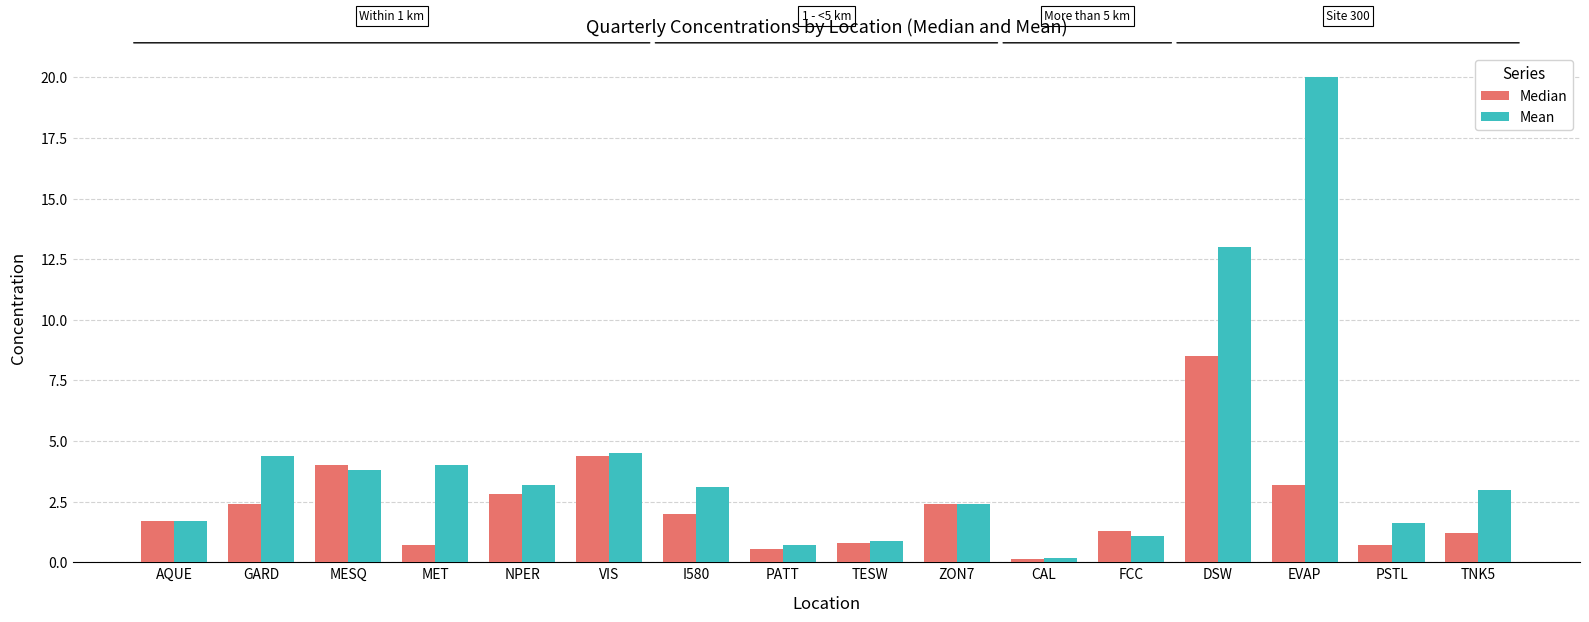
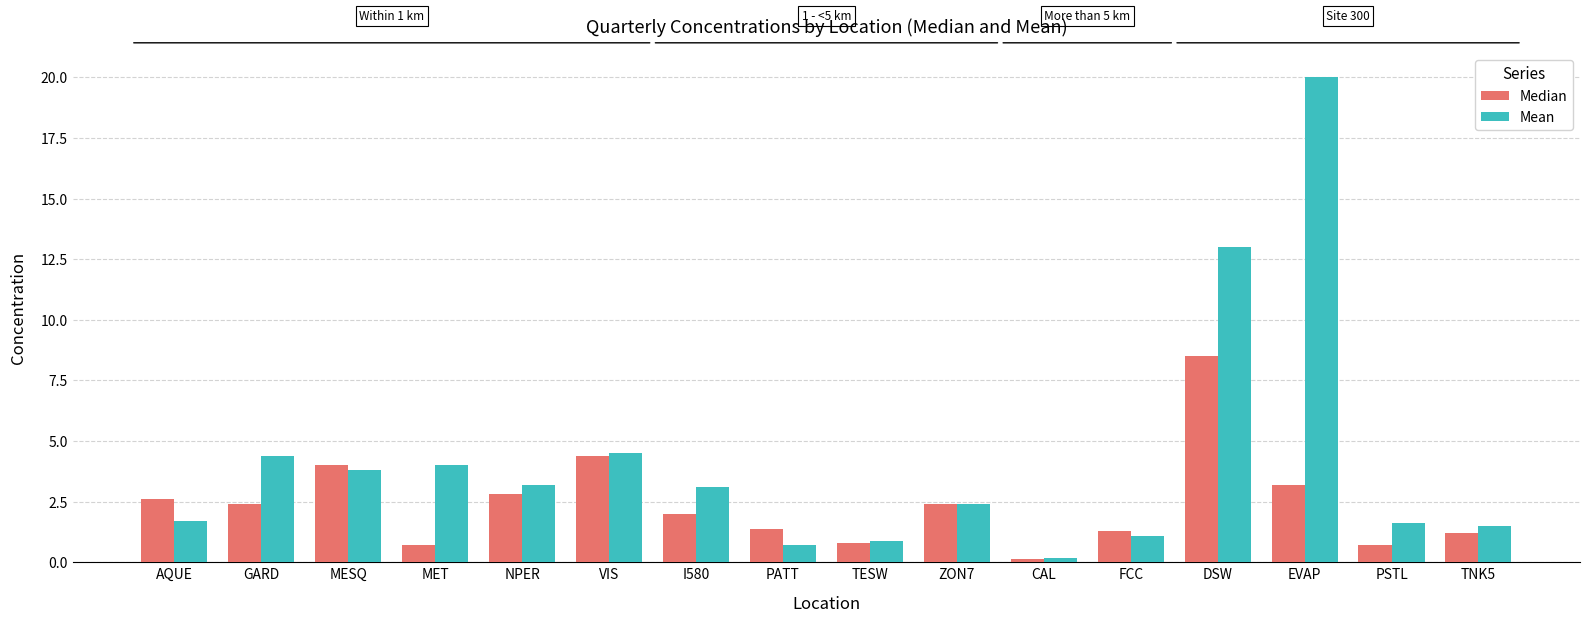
  {
    "Median": {
-     "AQUE": 1.7,
+     "AQUE": 2.6,
      "GARD": 2.4,
      "MESQ": 4.0,
      "MET": 0.7,
      "NPER": 2.8,
      "VIS": 4.4,
      "I580": 2.0,
-     "PATT": 0.5,
+     "PATT": 1.4,
      "TESW": 0.8,
      "ZON7": 2.4,
      "CAL": 0.1,
      "FCC": 1.3,
      "DSW": 8.5,
      "EVAP": 3.2,
      "PSTL": 0.7,
      "TNK5": 1.2
    },
    "Mean": {
      "AQUE": 1.7,
      "GARD": 4.4,
      "MESQ": 3.8,
      "MET": 4.0,
      "NPER": 3.2,
      "VIS": 4.5,
      "I580": 3.1,
      "PATT": 0.7,
      "TESW": 0.9,
      "ZON7": 2.4,
      "CAL": 0.2,
      "FCC": 1.1,
      "DSW": 13.0,
      "EVAP": 20.0,
      "PSTL": 1.6,
-     "TNK5": 3.0
+     "TNK5": 1.5
    }
  }
